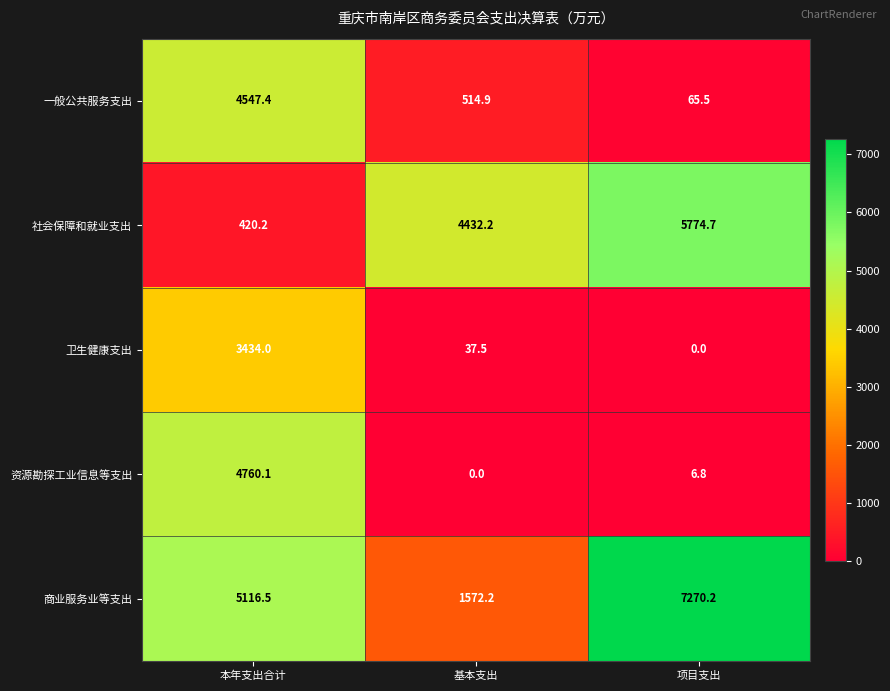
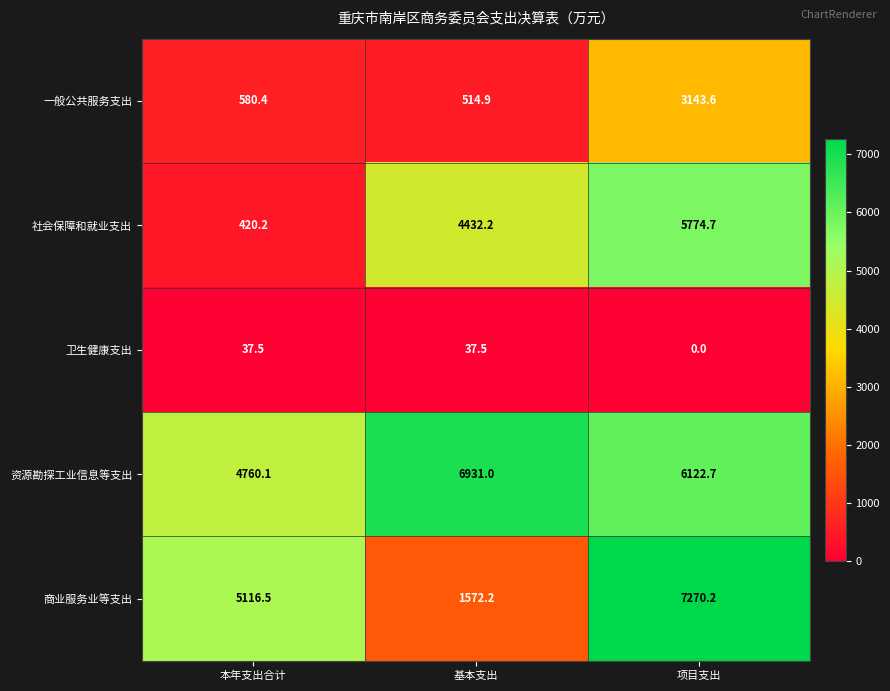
  {
    "一般公共服务支出": {
-     "本年支出合计": 4547.4,
+     "本年支出合计": 580.4,
      "基本支出": 514.9,
-     "项目支出": 65.5
+     "项目支出": 3143.6
    },
    "社会保障和就业支出": {
      "本年支出合计": 420.2,
      "基本支出": 4432.2,
      "项目支出": 5774.7
    },
    "卫生健康支出": {
-     "本年支出合计": 3434.0,
+     "本年支出合计": 37.5,
      "基本支出": 37.5,
      "项目支出": 0.0
    },
    "资源勘探工业信息等支出": {
      "本年支出合计": 4760.1,
-     "基本支出": 0.0,
-     "项目支出": 6.8
+     "基本支出": 6931.0,
+     "项目支出": 6122.7
    },
    "商业服务业等支出": {
      "本年支出合计": 5116.5,
      "基本支出": 1572.2,
      "项目支出": 7270.2
    }
  }
